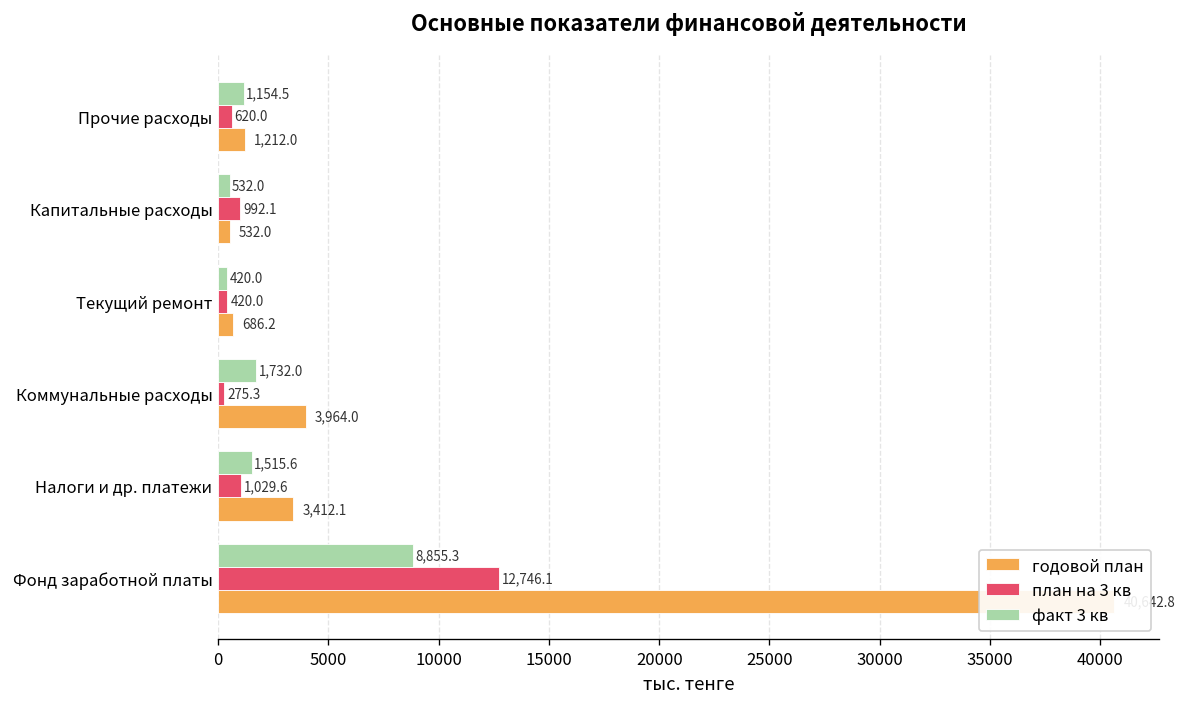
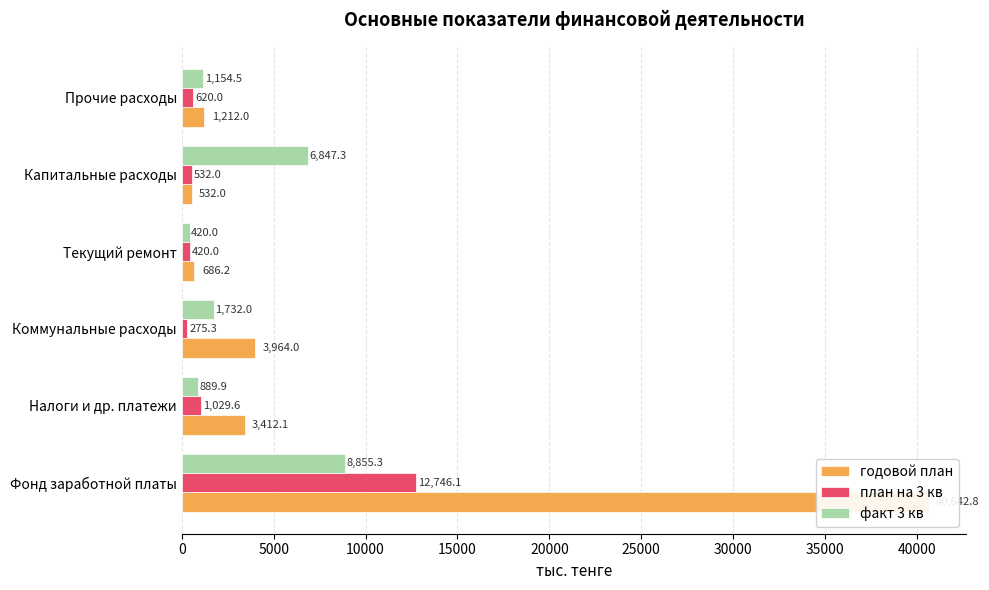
  {
    "годовой план": {
      "Прочие расходы": "1,212.0",
      "Капитальные расходы": "532.0",
      "Текущий ремонт": "686.2",
      "Коммунальные расходы": "3,964.0",
      "Налоги и др. платежи": "3,412.1"
    },
    "план на 3 кв": {
      "Прочие расходы": "620.0",
-     "Капитальные расходы": "992.1",
+     "Капитальные расходы": "532.0",
      "Текущий ремонт": "420.0",
      "Коммунальные расходы": "275.3",
      "Налоги и др. платежи": "1,029.6",
      "Фонд заработной платы": "12,746.1"
    },
    "факт 3 кв": {
      "Прочие расходы": "1,154.5",
-     "Капитальные расходы": "532.0",
+     "Капитальные расходы": "6,847.3",
      "Текущий ремонт": "420.0",
      "Коммунальные расходы": "1,732.0",
-     "Налоги и др. платежи": "1,515.6",
+     "Налоги и др. платежи": "889.9",
      "Фонд заработной платы": "8,855.3"
    }
  }
